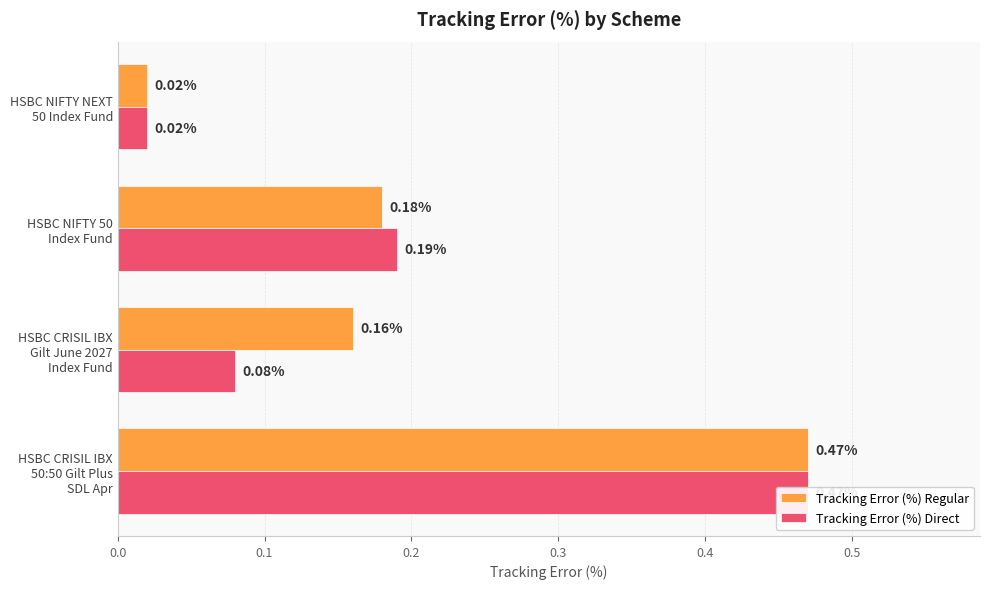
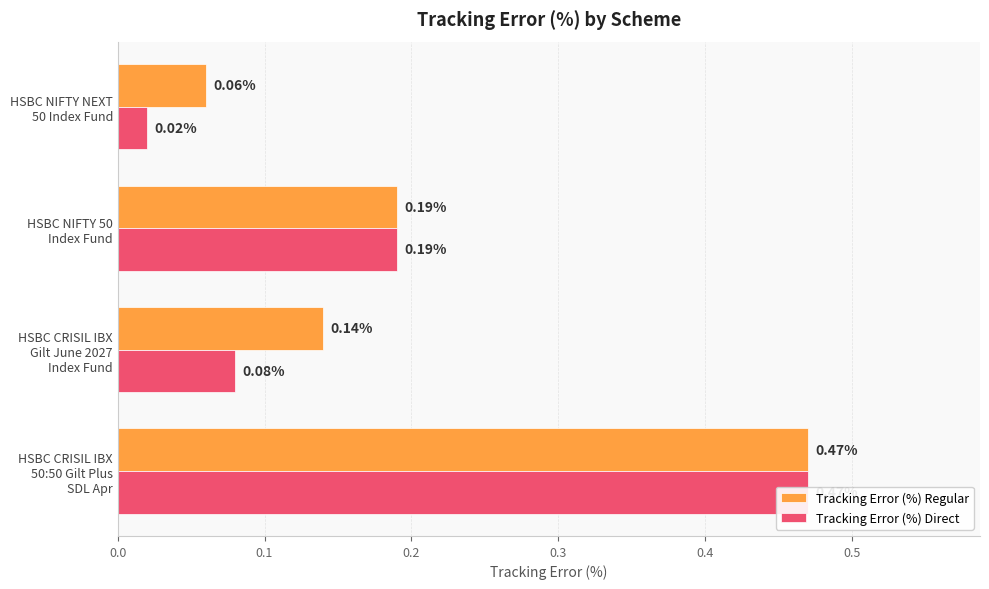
  {
    "Tracking Error (%) Regular": {
-     "HSBC NIFTY NEXT 50 Index Fund": "0.02%",
-     "HSBC NIFTY 50 Index Fund": "0.18%",
-     "HSBC CRISIL IBX Gilt June 2027 Index Fund": "0.16%",
+     "HSBC NIFTY NEXT 50 Index Fund": "0.06%",
+     "HSBC NIFTY 50 Index Fund": "0.19%",
+     "HSBC CRISIL IBX Gilt June 2027 Index Fund": "0.14%",
      "HSBC CRISIL IBX 50:50 Gilt Plus SDL Apr": "0.47%"
    },
    "Tracking Error (%) Direct": {
      "HSBC NIFTY NEXT 50 Index Fund": "0.02%",
      "HSBC NIFTY 50 Index Fund": "0.19%",
      "HSBC CRISIL IBX Gilt June 2027 Index Fund": "0.08%"
    }
  }
